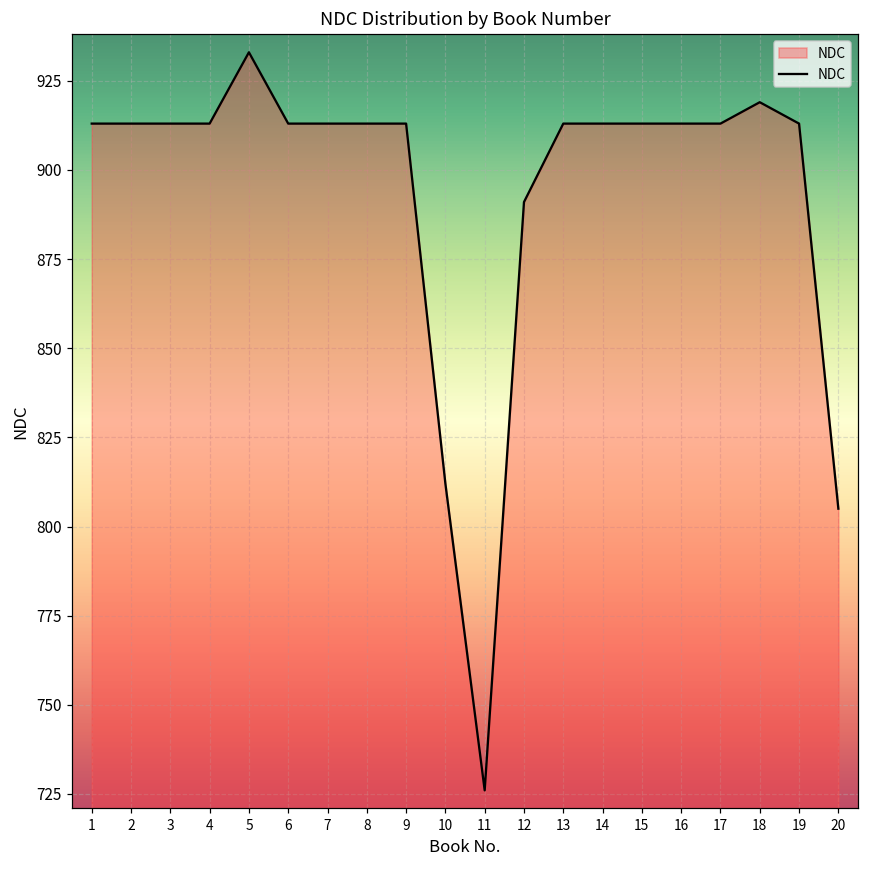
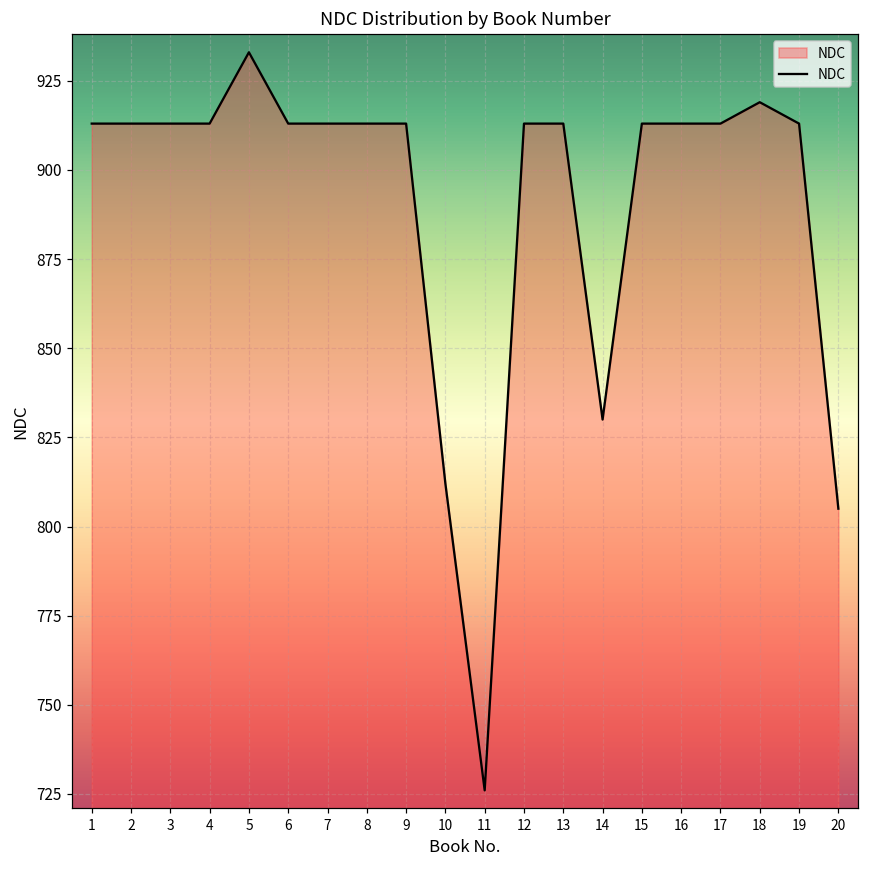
  {
    "1": 913,
    "2": 913,
    "3": 913,
    "4": 913,
    "5": 933,
    "6": 913,
    "7": 913,
    "8": 913,
    "9": 913,
    "10": 812,
    "11": 726,
-   "12": 891,
+   "12": 913,
    "13": 913,
-   "14": 913,
+   "14": 830,
    "15": 913,
    "16": 913,
    "17": 913,
    "18": 919,
    "19": 913,
    "20": 805
  }
